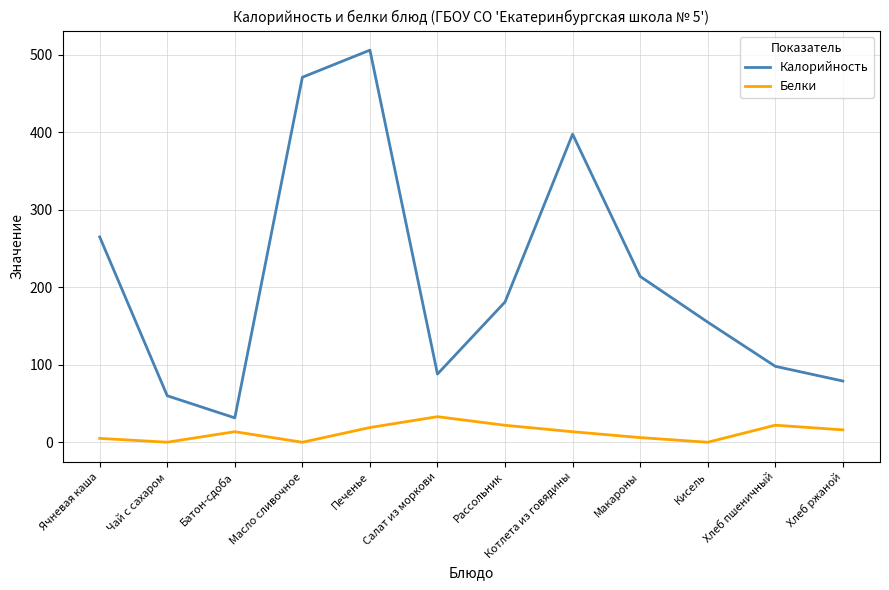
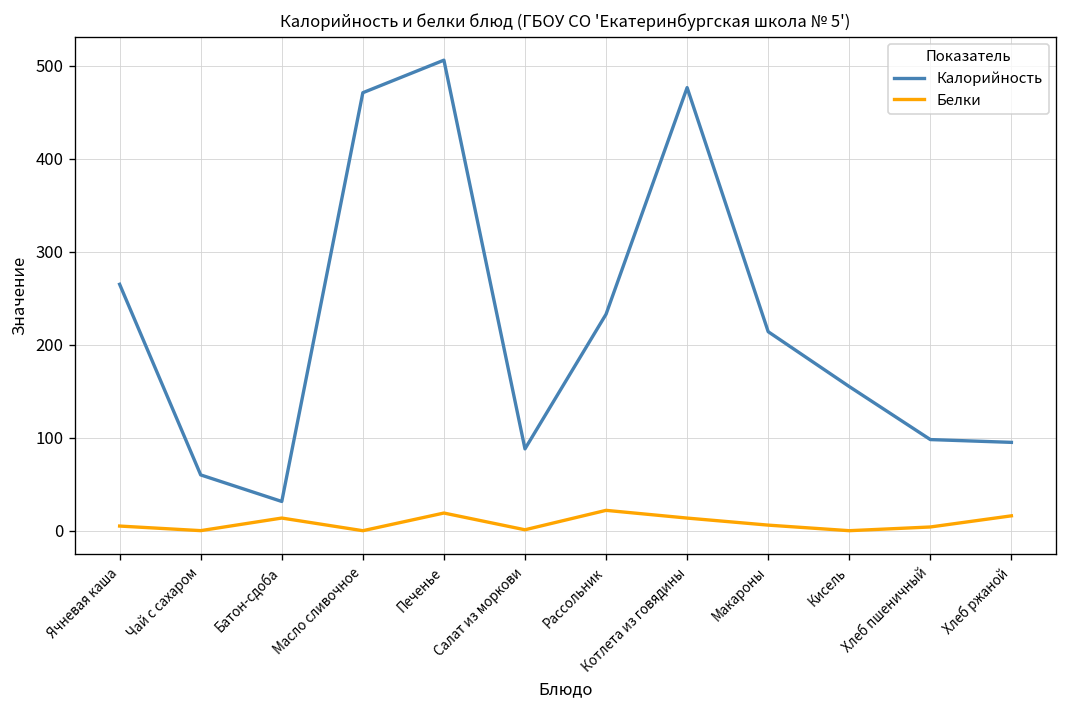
  {
    "Калорийность": {
      "Ячневая каша": 270,
      "Чай с сахаром": 60,
      "Батон-сдоба": 30,
      "Масло сливочное": 470,
      "Печенье": 510,
      "Салат из моркови": 90,
-     "Рассольник": 180,
-     "Котлета из говядины": 400,
+     "Рассольник": 230,
+     "Котлета из говядины": 480,
      "Макароны": 210,
      "Кисель": 160,
      "Хлеб пшеничный": 100,
-     "Хлеб ржаной": 80
+     "Хлеб ржаной": 100
    },
    "Белки": {
      "Ячневая каша": 10,
      "Чай с сахаром": 0,
      "Батон-сдоба": 10,
      "Масло сливочное": 0,
      "Печенье": 20,
-     "Салат из моркови": 30,
+     "Салат из моркови": 0,
      "Рассольник": 20,
      "Котлета из говядины": 10,
      "Макароны": 10,
      "Кисель": 0,
-     "Хлеб пшеничный": 20,
+     "Хлеб пшеничный": 0,
      "Хлеб ржаной": 20
    }
  }
